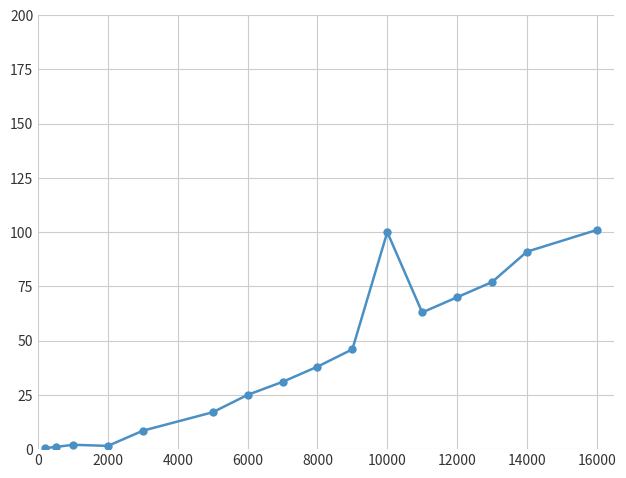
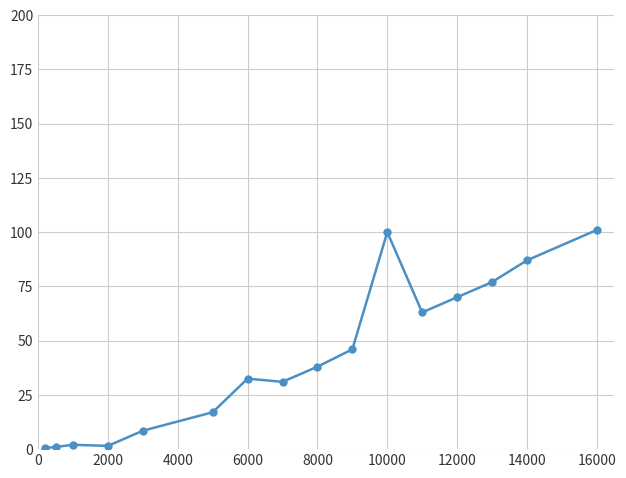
  {
    "2000": 2,
-   "6000": 25,
+   "6000": 33,
    "8000": 38,
    "10000": 100,
    "12000": 70,
-   "14000": 91,
+   "14000": 87,
    "16000": 101
  }
